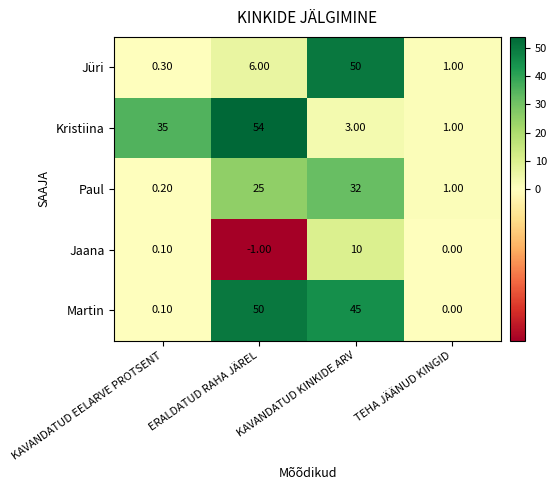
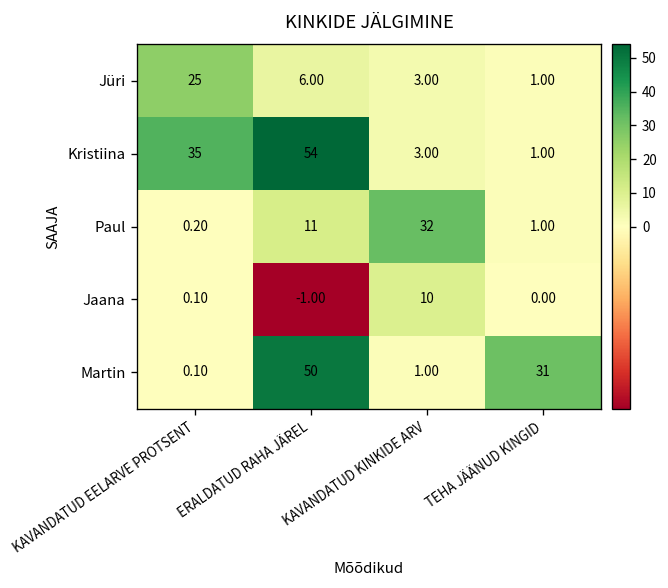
  {
    "Jüri": {
-     "KAVANDATUD EELARVE PROTSENT": 0.30,
+     "KAVANDATUD EELARVE PROTSENT": 25,
      "ERALDATUD RAHA JÄREL": 6.00,
-     "KAVANDATUD KINKIDE ARV": 50,
+     "KAVANDATUD KINKIDE ARV": 3.00,
      "TEHA JÄÄNUD KINGID": 1.00
    },
    "Kristiina": {
      "KAVANDATUD EELARVE PROTSENT": 35,
      "ERALDATUD RAHA JÄREL": 54,
      "KAVANDATUD KINKIDE ARV": 3.00,
      "TEHA JÄÄNUD KINGID": 1.00
    },
    "Paul": {
      "KAVANDATUD EELARVE PROTSENT": 0.20,
-     "ERALDATUD RAHA JÄREL": 25,
+     "ERALDATUD RAHA JÄREL": 11,
      "KAVANDATUD KINKIDE ARV": 32,
      "TEHA JÄÄNUD KINGID": 1.00
    },
    "Jaana": {
      "KAVANDATUD EELARVE PROTSENT": 0.10,
      "ERALDATUD RAHA JÄREL": -1.00,
      "KAVANDATUD KINKIDE ARV": 10,
      "TEHA JÄÄNUD KINGID": 0.00
    },
    "Martin": {
      "KAVANDATUD EELARVE PROTSENT": 0.10,
      "ERALDATUD RAHA JÄREL": 50,
-     "KAVANDATUD KINKIDE ARV": 45,
-     "TEHA JÄÄNUD KINGID": 0.00
+     "KAVANDATUD KINKIDE ARV": 1.00,
+     "TEHA JÄÄNUD KINGID": 31
    }
  }
